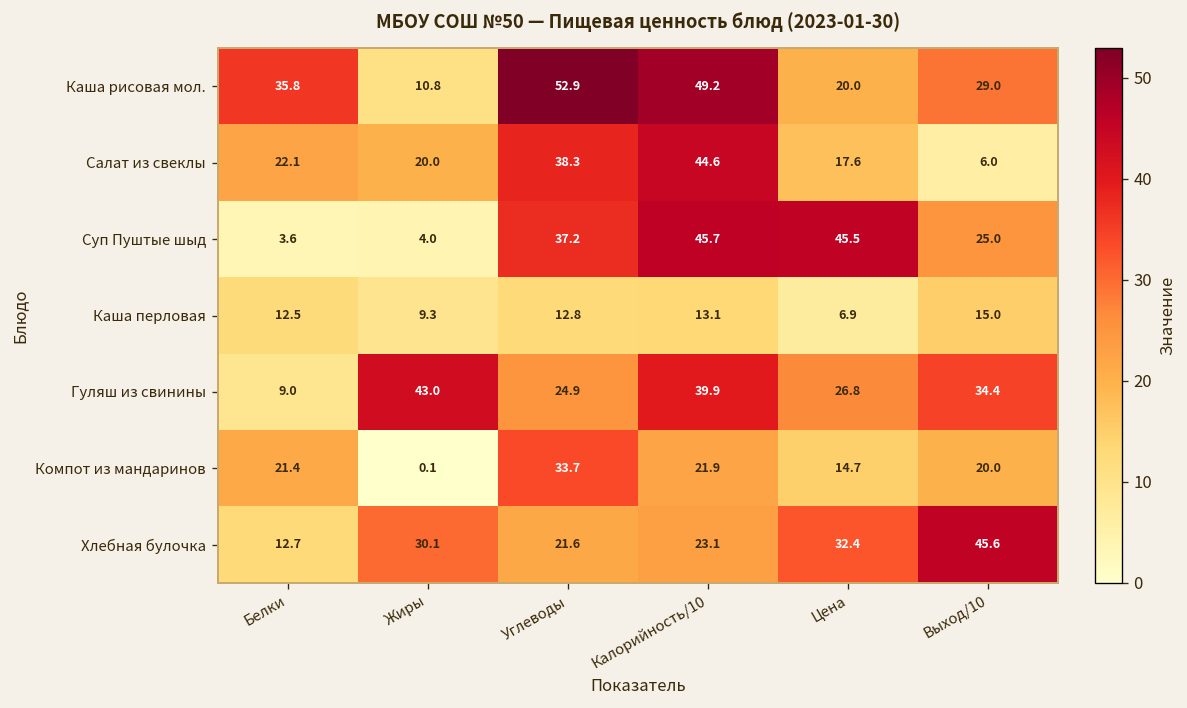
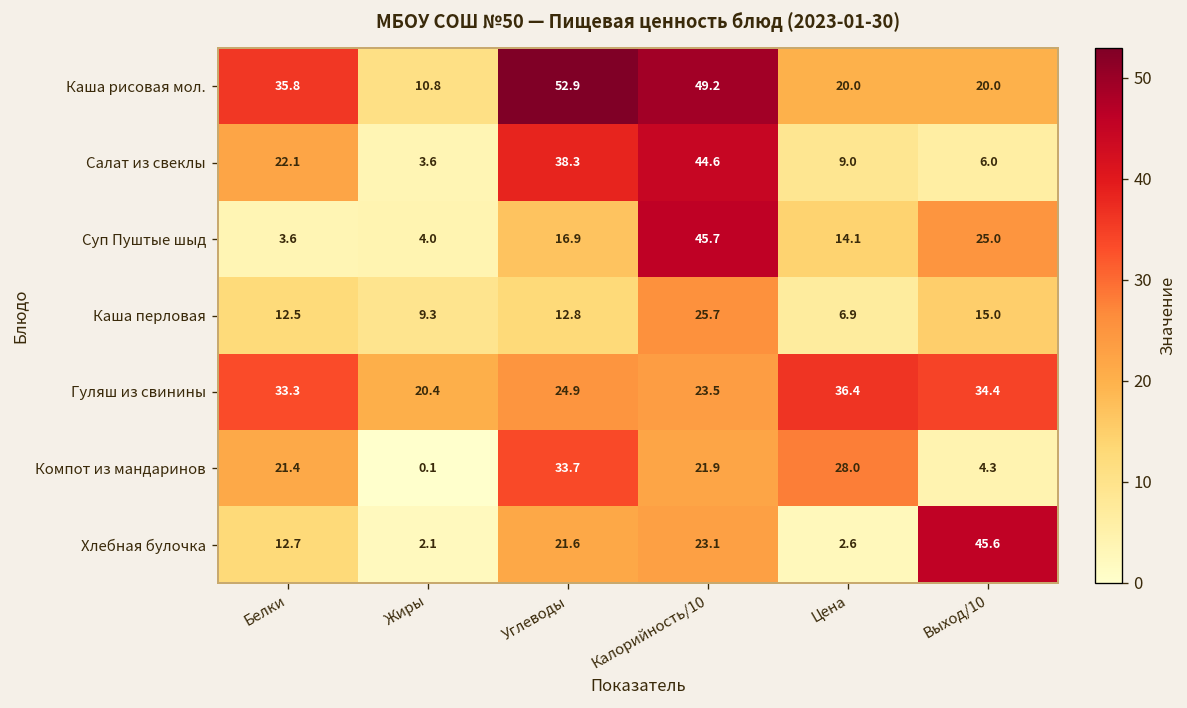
  {
    "Каша рисовая мол.": {
      "Белки": 35.8,
      "Жиры": 10.8,
      "Углеводы": 52.9,
      "Калорийность/10": 49.2,
      "Цена": 20.0,
-     "Выход/10": 29.0
+     "Выход/10": 20.0
    },
    "Салат из свеклы": {
      "Белки": 22.1,
-     "Жиры": 20.0,
+     "Жиры": 3.6,
      "Углеводы": 38.3,
      "Калорийность/10": 44.6,
-     "Цена": 17.6,
+     "Цена": 9.0,
      "Выход/10": 6.0
    },
    "Суп Пуштые шыд": {
      "Белки": 3.6,
      "Жиры": 4.0,
-     "Углеводы": 37.2,
+     "Углеводы": 16.9,
      "Калорийность/10": 45.7,
-     "Цена": 45.5,
+     "Цена": 14.1,
      "Выход/10": 25.0
    },
    "Каша перловая": {
      "Белки": 12.5,
      "Жиры": 9.3,
      "Углеводы": 12.8,
-     "Калорийность/10": 13.1,
+     "Калорийность/10": 25.7,
      "Цена": 6.9,
      "Выход/10": 15.0
    },
    "Гуляш из свинины": {
-     "Белки": 9.0,
-     "Жиры": 43.0,
+     "Белки": 33.3,
+     "Жиры": 20.4,
      "Углеводы": 24.9,
-     "Калорийность/10": 39.9,
-     "Цена": 26.8,
+     "Калорийность/10": 23.5,
+     "Цена": 36.4,
      "Выход/10": 34.4
    },
    "Компот из мандаринов": {
      "Белки": 21.4,
      "Жиры": 0.1,
      "Углеводы": 33.7,
      "Калорийность/10": 21.9,
-     "Цена": 14.7,
-     "Выход/10": 20.0
+     "Цена": 28.0,
+     "Выход/10": 4.3
    },
    "Хлебная булочка": {
      "Белки": 12.7,
-     "Жиры": 30.1,
+     "Жиры": 2.1,
      "Углеводы": 21.6,
      "Калорийность/10": 23.1,
-     "Цена": 32.4,
+     "Цена": 2.6,
      "Выход/10": 45.6
    }
  }
